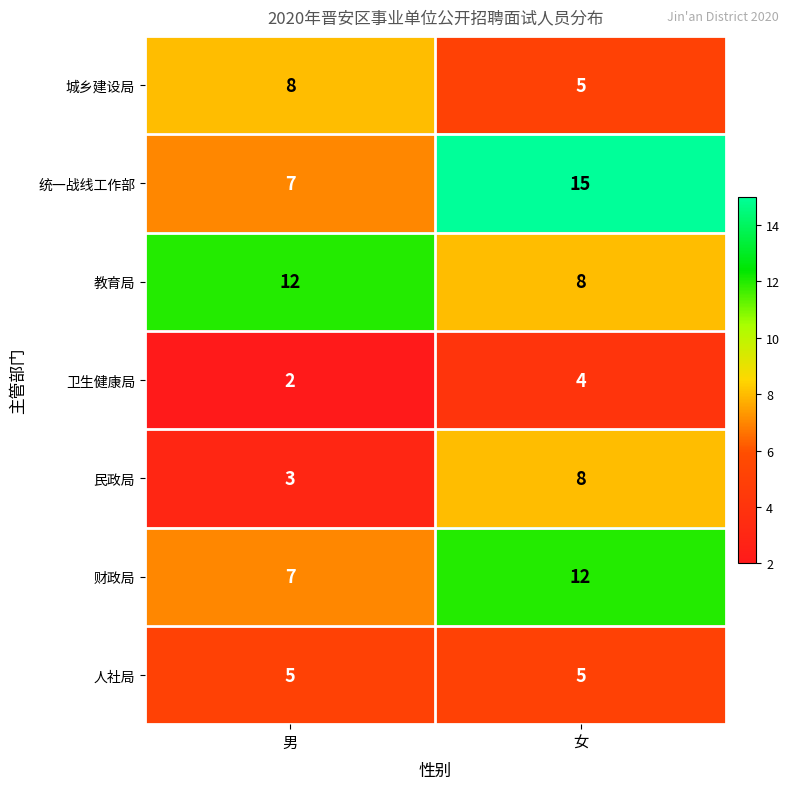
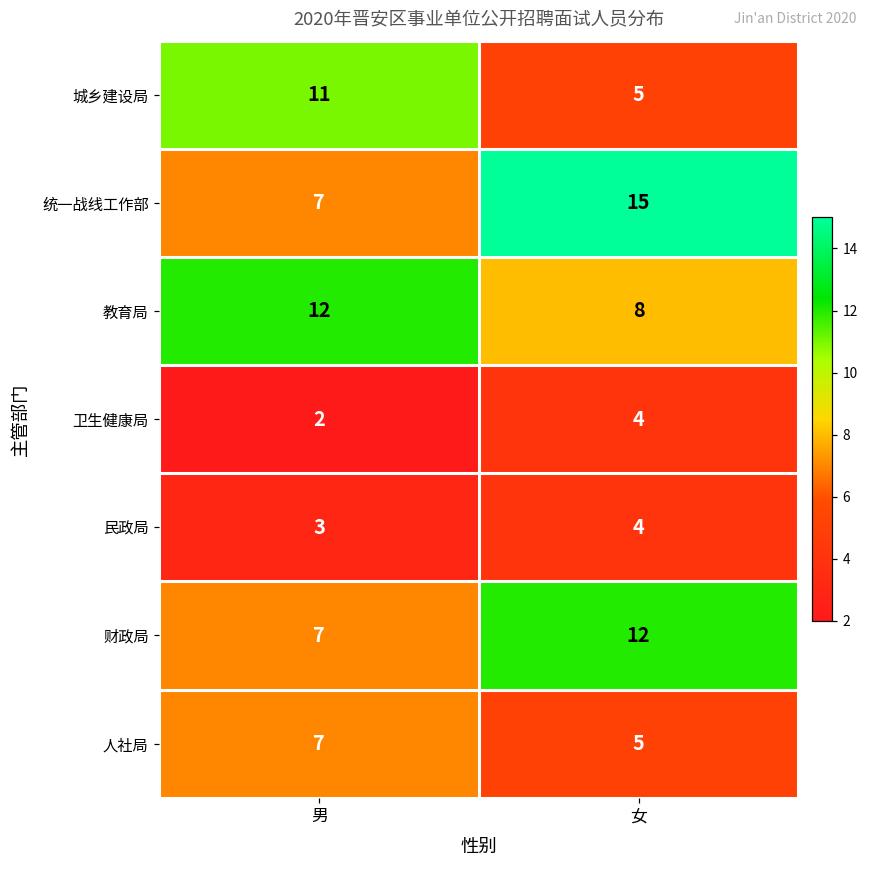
  {
    "城乡建设局": {
-     "男": 8,
+     "男": 11,
      "女": 5
    },
    "统一战线工作部": {
      "男": 7,
      "女": 15
    },
    "教育局": {
      "男": 12,
      "女": 8
    },
    "卫生健康局": {
      "男": 2,
      "女": 4
    },
    "民政局": {
      "男": 3,
-     "女": 8
+     "女": 4
    },
    "财政局": {
      "男": 7,
      "女": 12
    },
    "人社局": {
-     "男": 5,
+     "男": 7,
      "女": 5
    }
  }
